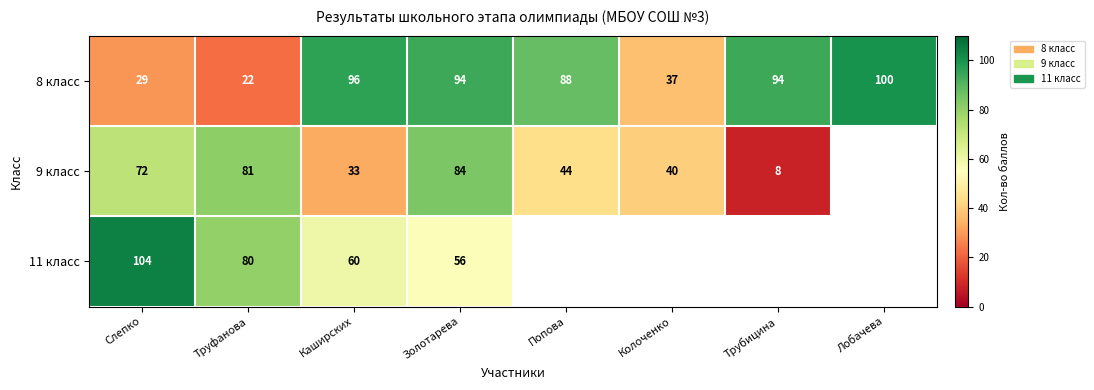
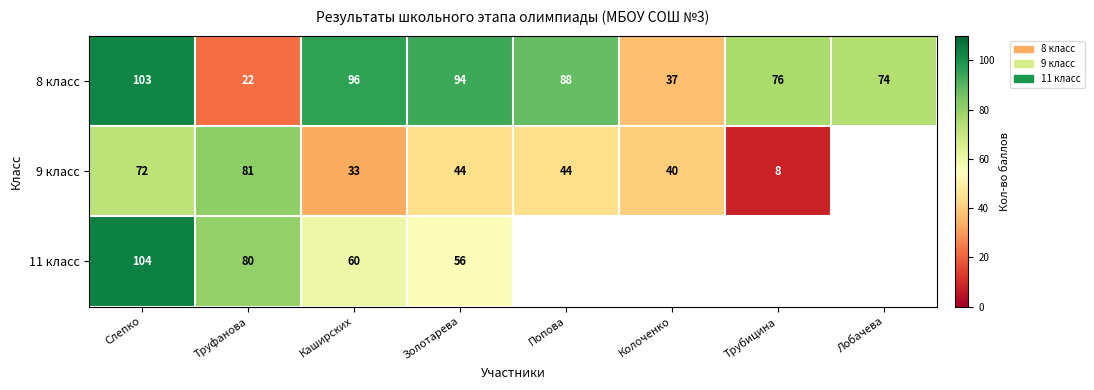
  {
    "8 класс": {
-     "Слепко": 29,
+     "Слепко": 103,
      "Труфанова": 22,
      "Каширских": 96,
      "Золотарева": 94,
      "Попова": 88,
      "Колоченко": 37,
-     "Трубицина": 94,
-     "Лобачева": 100
+     "Трубицина": 76,
+     "Лобачева": 74
    },
    "9 класс": {
      "Слепко": 72,
      "Труфанова": 81,
      "Каширских": 33,
-     "Золотарева": 84,
+     "Золотарева": 44,
      "Попова": 44,
      "Колоченко": 40,
      "Трубицина": 8
    },
    "11 класс": {
      "Слепко": 104,
      "Труфанова": 80,
      "Каширских": 60,
      "Золотарева": 56
    }
  }
